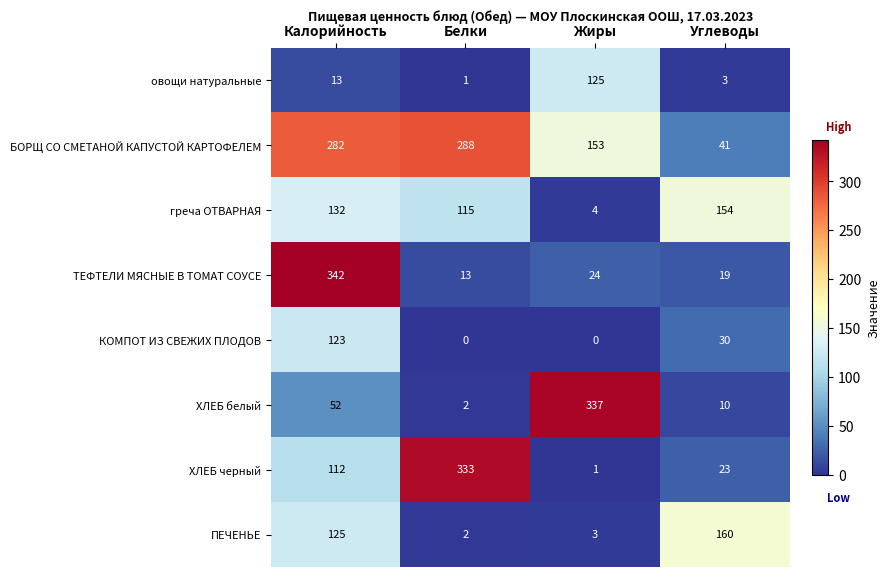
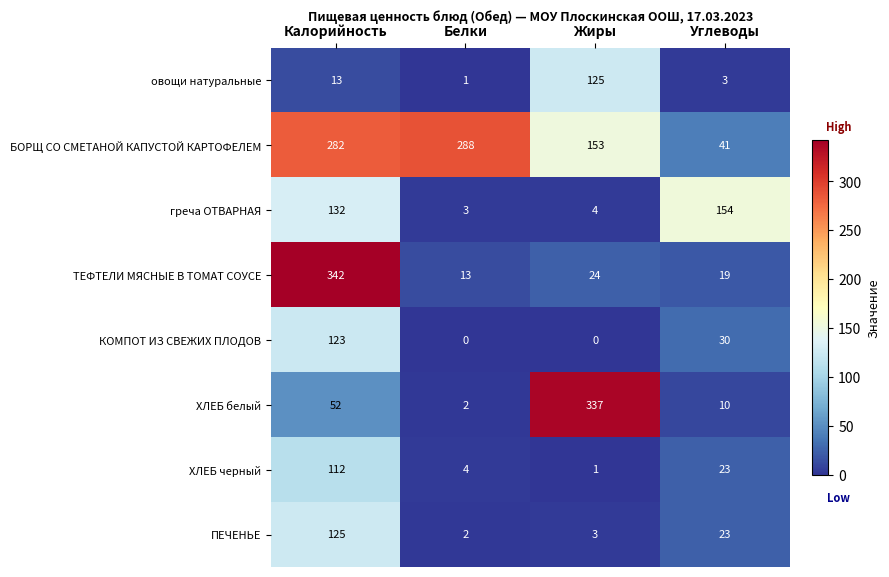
  {
    "овощи натуральные": {
      "Калорийность": 13,
      "Белки": 1,
      "Жиры": 125,
      "Углеводы": 3
    },
    "БОРЩ СО СМЕТАНОЙ КАПУСТОЙ КАРТОФЕЛЕМ": {
      "Калорийность": 282,
      "Белки": 288,
      "Жиры": 153,
      "Углеводы": 41
    },
    "греча ОТВАРНАЯ": {
      "Калорийность": 132,
-     "Белки": 115,
+     "Белки": 3,
      "Жиры": 4,
      "Углеводы": 154
    },
    "ТЕФТЕЛИ МЯСНЫЕ В ТОМАТ СОУСЕ": {
      "Калорийность": 342,
      "Белки": 13,
      "Жиры": 24,
      "Углеводы": 19
    },
    "КОМПОТ ИЗ СВЕЖИХ ПЛОДОВ": {
      "Калорийность": 123,
      "Белки": 0,
      "Жиры": 0,
      "Углеводы": 30
    },
    "ХЛЕБ белый": {
      "Калорийность": 52,
      "Белки": 2,
      "Жиры": 337,
      "Углеводы": 10
    },
    "ХЛЕБ черный": {
      "Калорийность": 112,
-     "Белки": 333,
+     "Белки": 4,
      "Жиры": 1,
      "Углеводы": 23
    },
    "ПЕЧЕНЬЕ": {
      "Калорийность": 125,
      "Белки": 2,
      "Жиры": 3,
-     "Углеводы": 160
+     "Углеводы": 23
    }
  }
